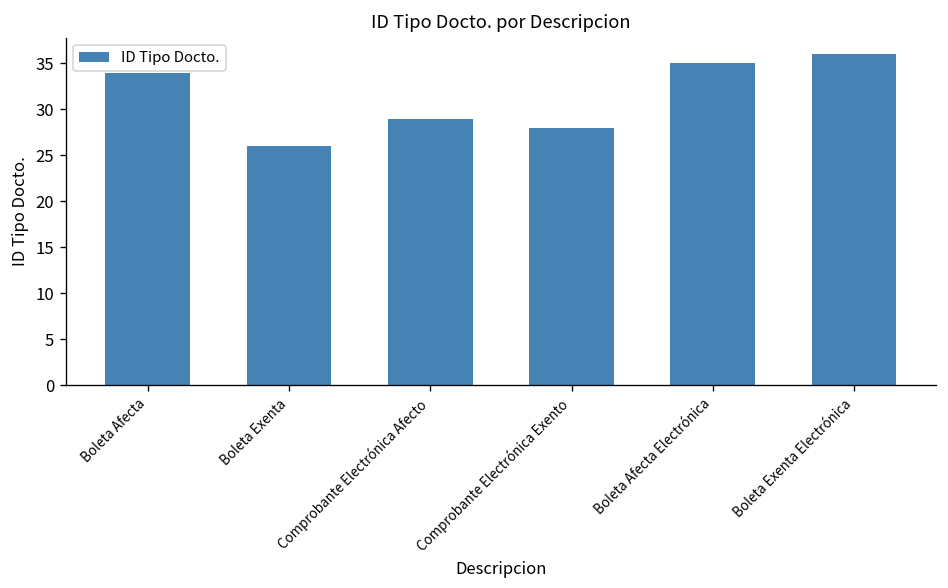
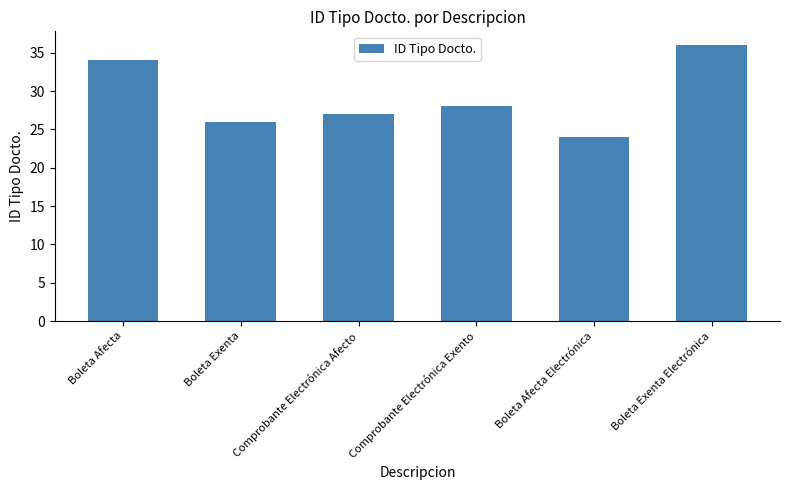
  {
    "Boleta Afecta": 34,
    "Boleta Exenta": 26,
-   "Comprobante Electrónica Afecto": 29,
+   "Comprobante Electrónica Afecto": 27,
    "Comprobante Electrónica Exento": 28,
-   "Boleta Afecta Electrónica": 35,
+   "Boleta Afecta Electrónica": 24,
    "Boleta Exenta Electrónica": 36
  }
